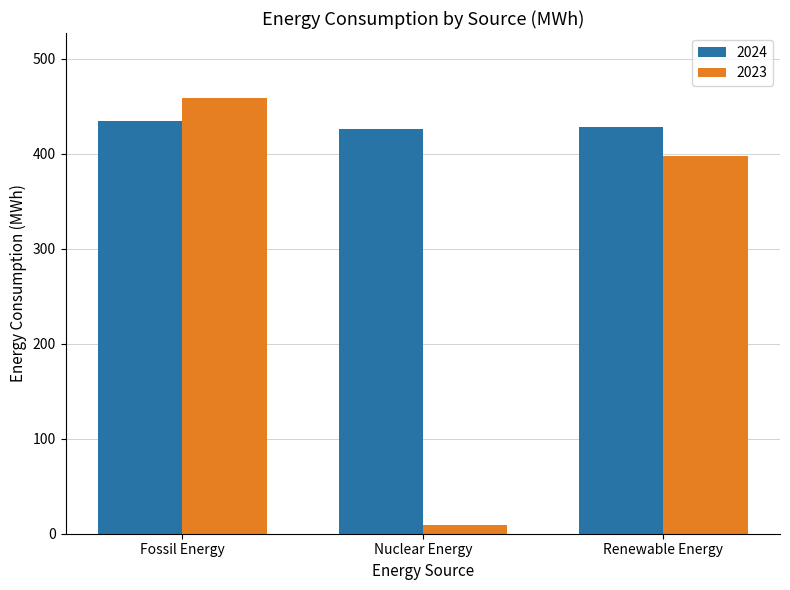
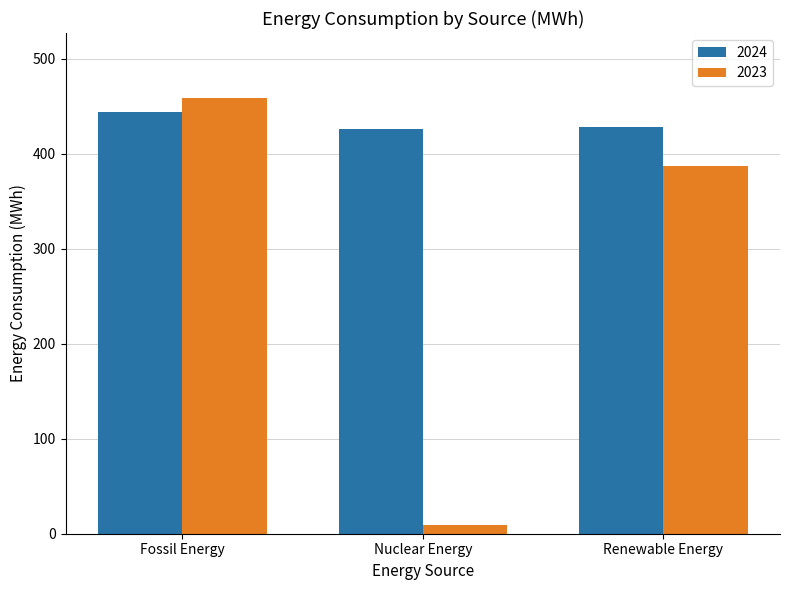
  {
    "2024": {
-     "Fossil Energy": 430,
+     "Fossil Energy": 440,
      "Nuclear Energy": 430,
      "Renewable Energy": 430
    },
    "2023": {
      "Fossil Energy": 460,
      "Nuclear Energy": 10,
-     "Renewable Energy": 400
+     "Renewable Energy": 390
    }
  }
